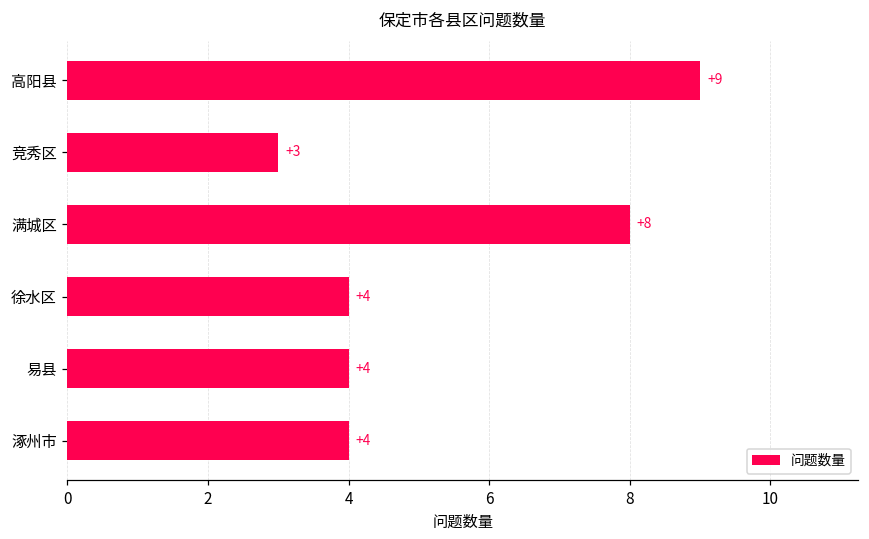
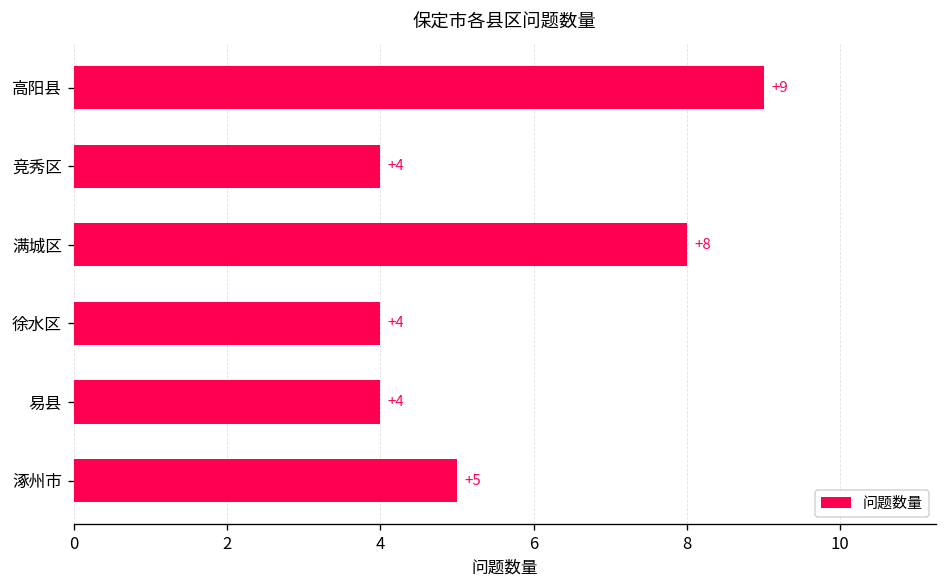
  {
    "高阳县": "+9",
-   "竞秀区": "+3",
+   "竞秀区": "+4",
    "满城区": "+8",
    "徐水区": "+4",
    "易县": "+4",
-   "涿州市": "+4"
+   "涿州市": "+5"
  }
